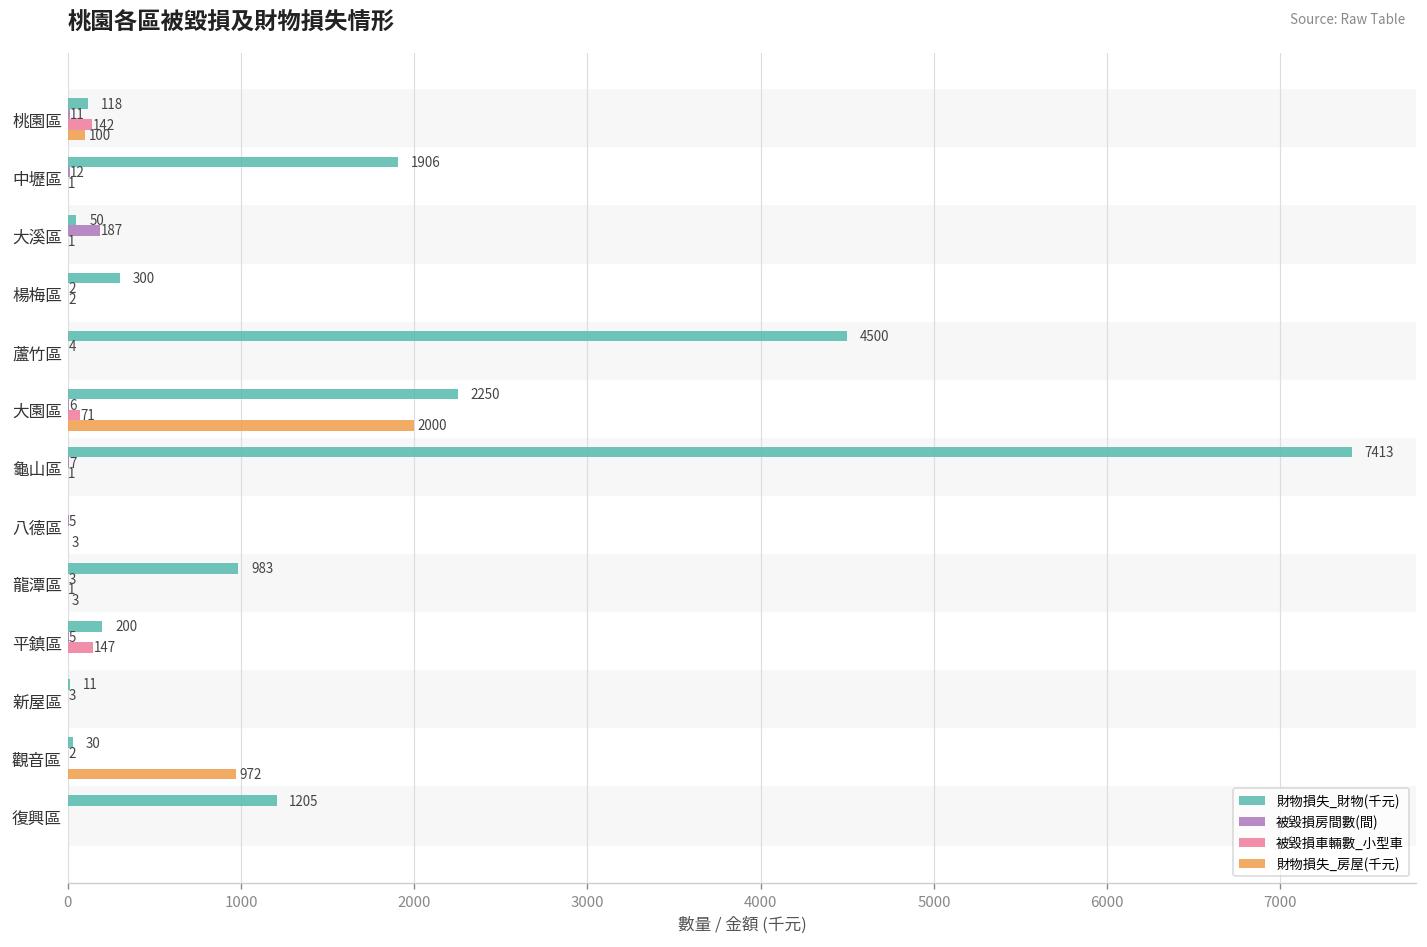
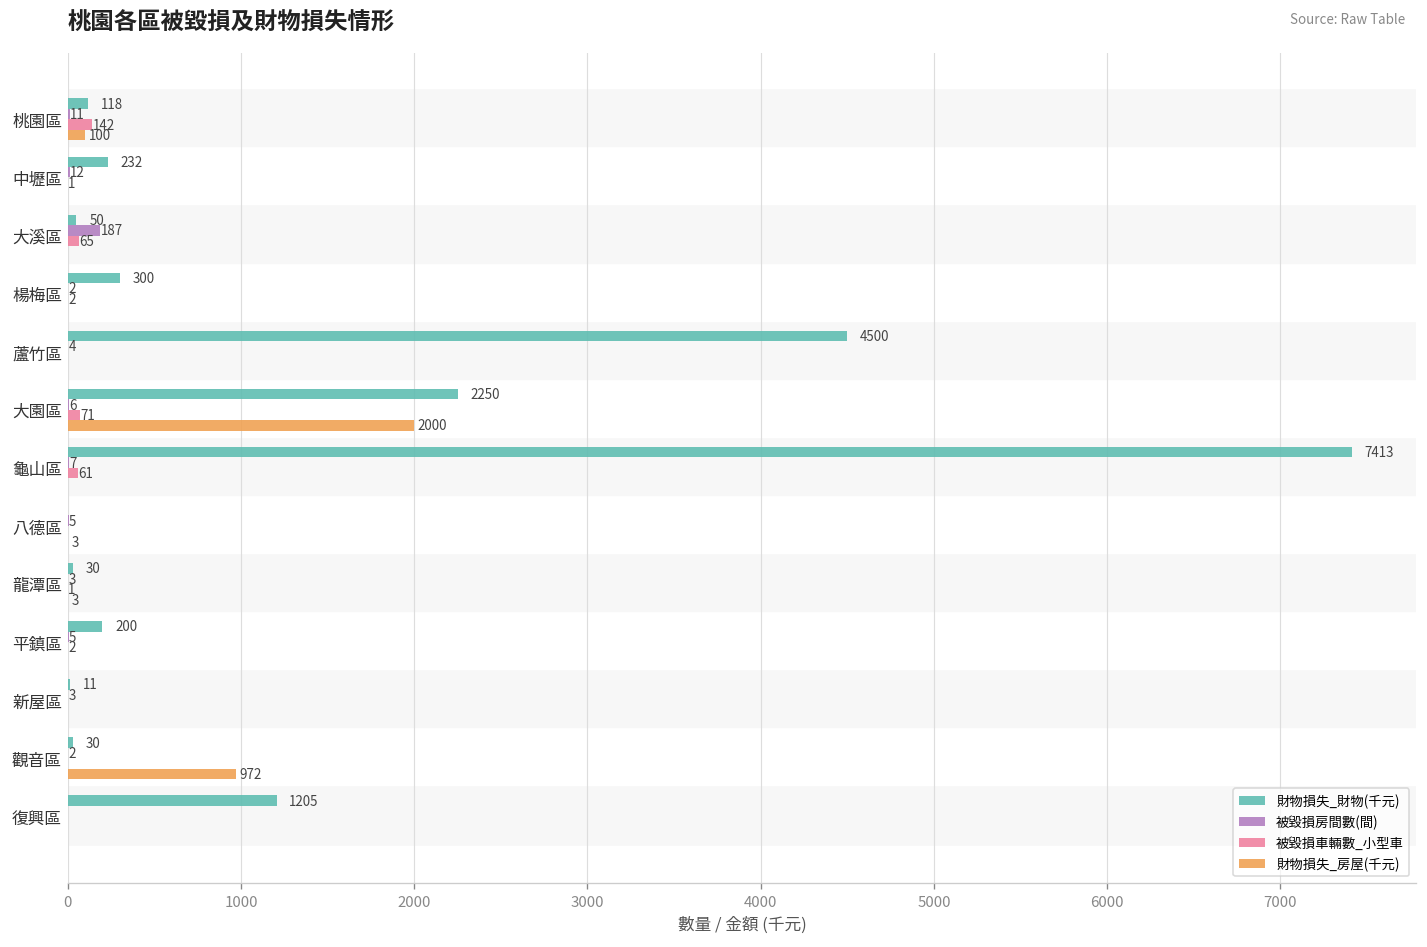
  {
    "財物損失_財物(千元)": {
      "桃園區": 118,
-     "中壢區": 1906,
+     "中壢區": 232,
      "大溪區": 50,
      "楊梅區": 300,
      "蘆竹區": 4500,
      "大園區": 2250,
      "龜山區": 7413,
-     "龍潭區": 983,
+     "龍潭區": 30,
      "平鎮區": 200,
      "新屋區": 11,
      "觀音區": 30,
      "復興區": 1205
    },
    "被毀損房間數(間)": {
      "桃園區": 11,
      "中壢區": 12,
      "大溪區": 187,
      "楊梅區": 2,
      "蘆竹區": 4,
      "大園區": 6,
      "龜山區": 7,
      "八德區": 5,
      "龍潭區": 3,
      "平鎮區": 5,
      "新屋區": 3,
      "觀音區": 2
    },
    "被毀損車輛數_小型車": {
      "桃園區": 142,
      "中壢區": 1,
-     "大溪區": 1,
+     "大溪區": 65,
      "楊梅區": 2,
      "大園區": 71,
-     "龜山區": 1,
+     "龜山區": 61,
      "龍潭區": 1,
-     "平鎮區": 147
+     "平鎮區": 2
    },
    "財物損失_房屋(千元)": {
      "桃園區": 100,
      "大園區": 2000,
      "八德區": 3,
      "龍潭區": 3,
      "觀音區": 972
    }
  }
